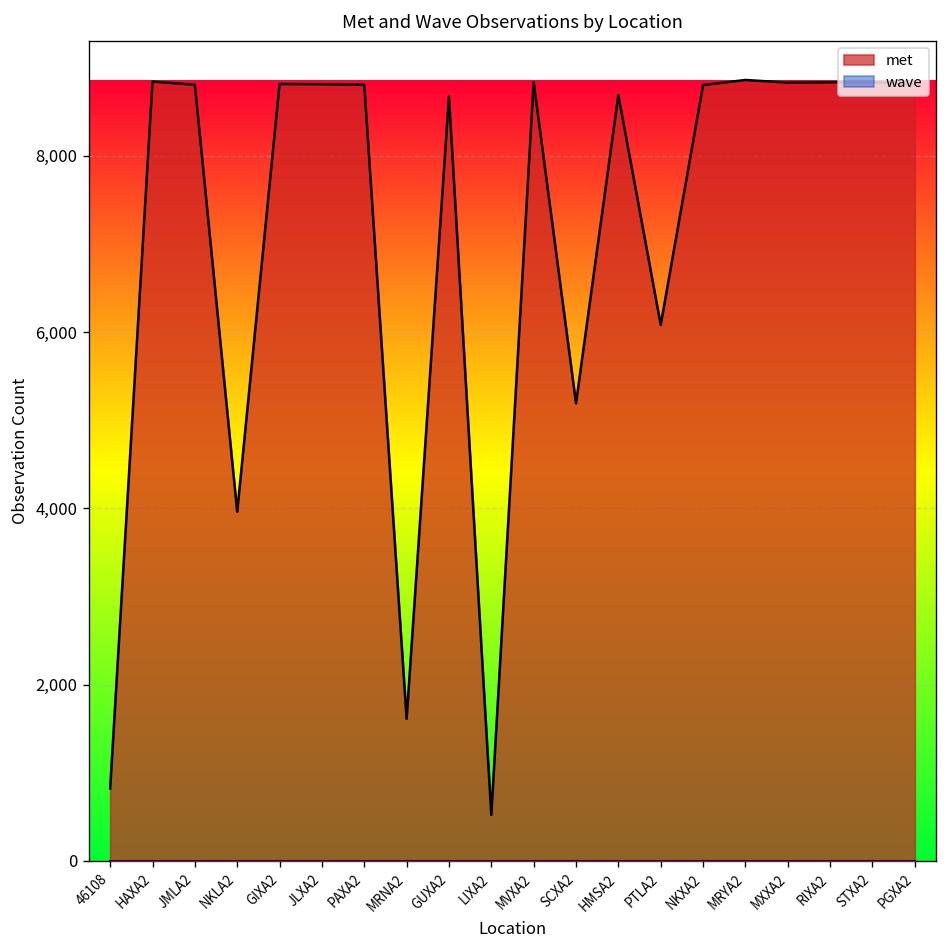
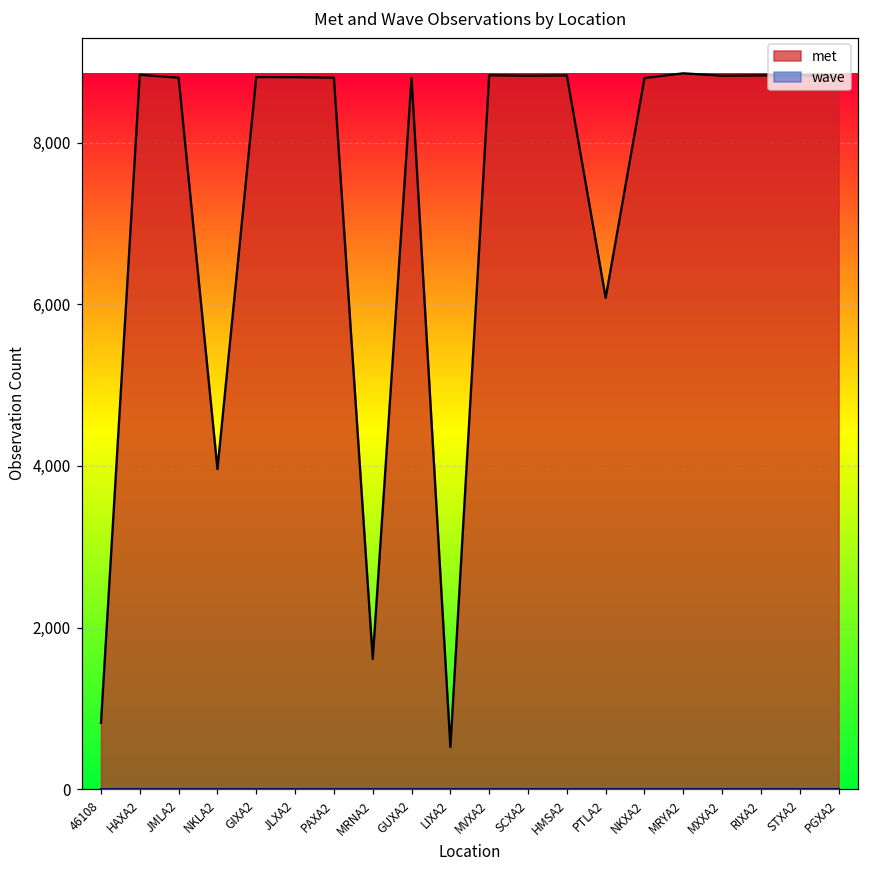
  {
    "met": {
      "46108": "800",
      "HAXA2": "8,800",
      "JMLA2": "8,800",
      "NKLA2": "4,000",
      "GIXA2": "8,800",
      "JLXA2": "8,800",
      "PAXA2": "8,800",
      "MRNA2": "1,600",
-     "GUXA2": "8,700",
+     "GUXA2": "8,800",
      "LIXA2": "500",
      "MVXA2": "8,800",
-     "SCXA2": "5,200",
-     "HMSA2": "8,700",
+     "SCXA2": "8,800",
+     "HMSA2": "8,800",
      "PTLA2": "6,100",
      "NKXA2": "8,800",
      "MRYA2": "8,900",
      "MXXA2": "8,800",
      "RIXA2": "8,800"
    },
    "wave": {
      "46108": "0",
      "HAXA2": "0",
      "JMLA2": "0",
      "NKLA2": "0",
      "GIXA2": "0",
      "JLXA2": "0",
      "PAXA2": "0",
      "MRNA2": "0",
      "GUXA2": "0",
      "LIXA2": "0",
      "MVXA2": "0",
      "SCXA2": "0",
      "HMSA2": "0",
      "PTLA2": "0",
      "NKXA2": "0",
      "MRYA2": "0",
      "MXXA2": "0",
      "RIXA2": "0",
      "STXA2": "0",
      "PGXA2": "0"
    }
  }
